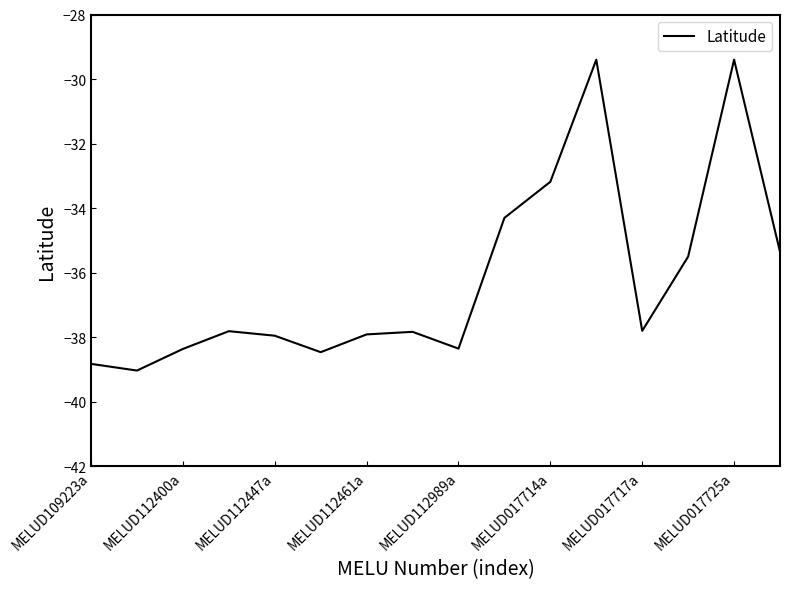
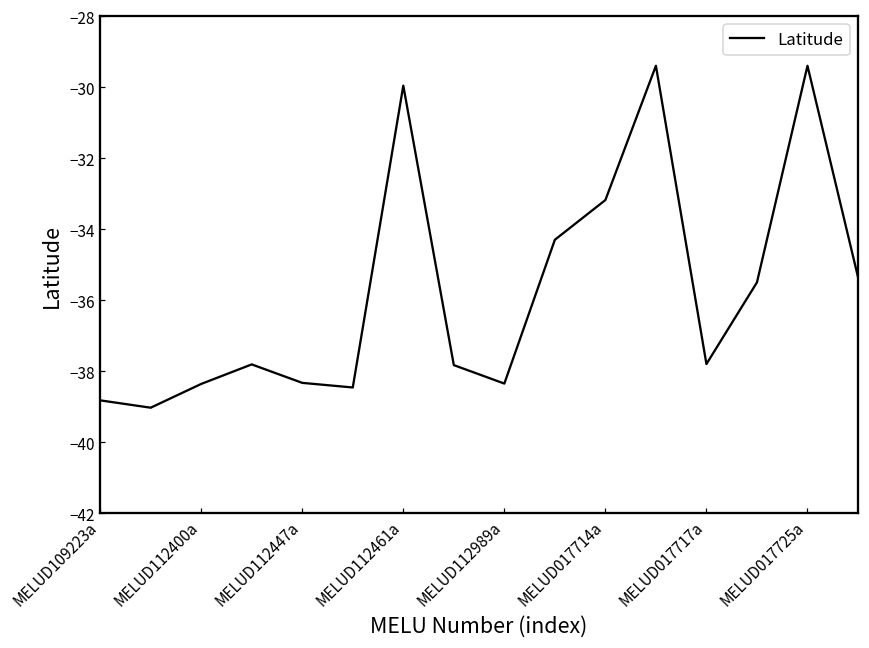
  {
    "MELUD109223a": -38.8,
    "MELUD112400a": -38.4,
-   "MELUD112447a": -38.0,
-   "MELUD112461a": -37.9,
+   "MELUD112447a": -38.3,
+   "MELUD112461a": -30.0,
    "MELUD112989a": -38.4,
    "MELUD017714a": -33.2,
    "MELUD017717a": -37.8,
    "MELUD017725a": -29.4
  }
